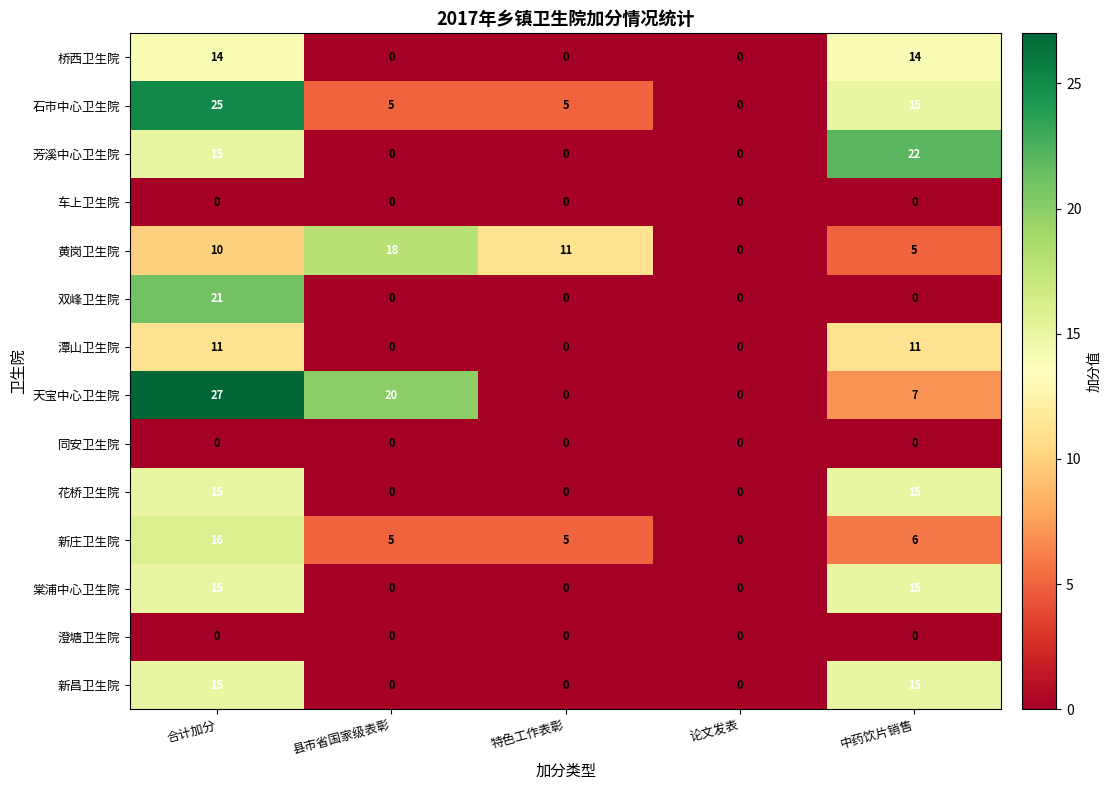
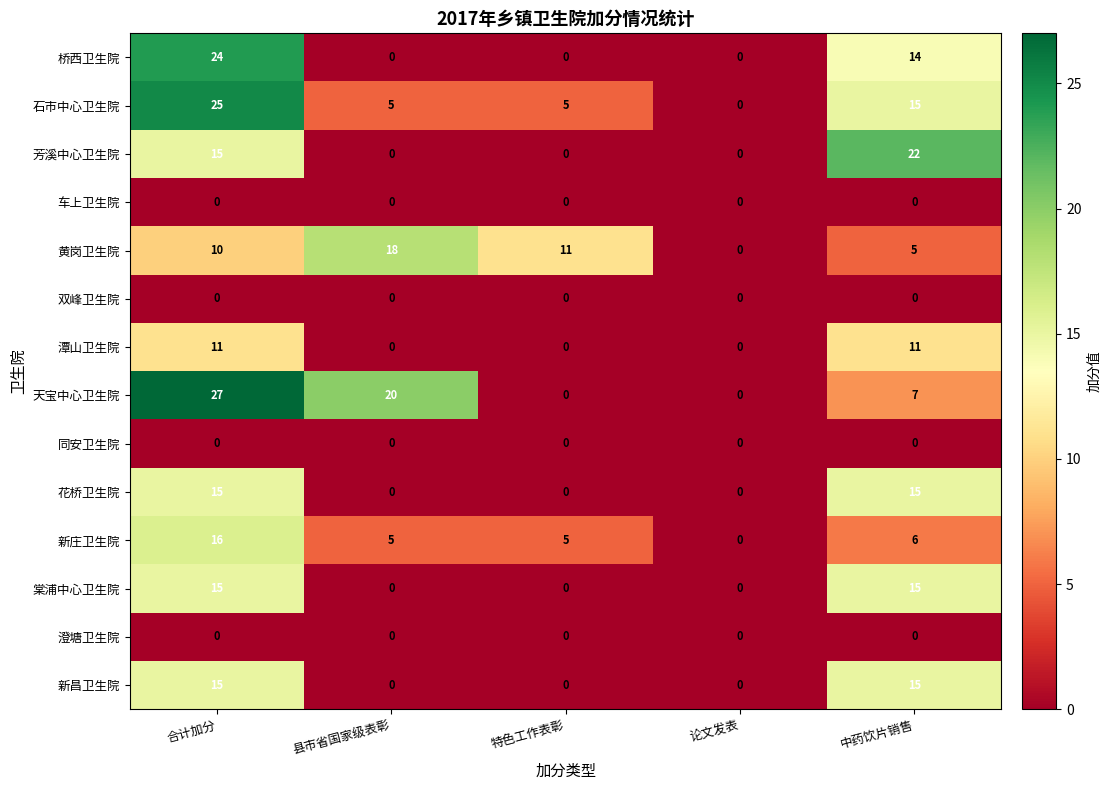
  {
    "桥西卫生院": {
-     "合计加分": 14,
+     "合计加分": 24,
      "县市省国家级表彰": 0,
      "特色工作表彰": 0,
      "论文发表": 0,
      "中药饮片销售": 14
    },
    "石市中心卫生院": {
      "合计加分": 25,
      "县市省国家级表彰": 5,
      "特色工作表彰": 5,
      "论文发表": 0,
      "中药饮片销售": 15
    },
    "芳溪中心卫生院": {
      "合计加分": 15,
      "县市省国家级表彰": 0,
      "特色工作表彰": 0,
      "论文发表": 0,
      "中药饮片销售": 22
    },
    "车上卫生院": {
      "合计加分": 0,
      "县市省国家级表彰": 0,
      "特色工作表彰": 0,
      "论文发表": 0,
      "中药饮片销售": 0
    },
    "黄岗卫生院": {
      "合计加分": 10,
      "县市省国家级表彰": 18,
      "特色工作表彰": 11,
      "论文发表": 0,
      "中药饮片销售": 5
    },
    "双峰卫生院": {
-     "合计加分": 21,
+     "合计加分": 0,
      "县市省国家级表彰": 0,
      "特色工作表彰": 0,
      "论文发表": 0,
      "中药饮片销售": 0
    },
    "潭山卫生院": {
      "合计加分": 11,
      "县市省国家级表彰": 0,
      "特色工作表彰": 0,
      "论文发表": 0,
      "中药饮片销售": 11
    },
    "天宝中心卫生院": {
      "合计加分": 27,
      "县市省国家级表彰": 20,
      "特色工作表彰": 0,
      "论文发表": 0,
      "中药饮片销售": 7
    },
    "同安卫生院": {
      "合计加分": 0,
      "县市省国家级表彰": 0,
      "特色工作表彰": 0,
      "论文发表": 0,
      "中药饮片销售": 0
    },
    "花桥卫生院": {
      "合计加分": 15,
      "县市省国家级表彰": 0,
      "特色工作表彰": 0,
      "论文发表": 0,
      "中药饮片销售": 15
    },
    "新庄卫生院": {
      "合计加分": 16,
      "县市省国家级表彰": 5,
      "特色工作表彰": 5,
      "论文发表": 0,
      "中药饮片销售": 6
    },
    "棠浦中心卫生院": {
      "合计加分": 15,
      "县市省国家级表彰": 0,
      "特色工作表彰": 0,
      "论文发表": 0,
      "中药饮片销售": 15
    },
    "澄塘卫生院": {
      "合计加分": 0,
      "县市省国家级表彰": 0,
      "特色工作表彰": 0,
      "论文发表": 0,
      "中药饮片销售": 0
    },
    "新昌卫生院": {
      "合计加分": 15,
      "县市省国家级表彰": 0,
      "特色工作表彰": 0,
      "论文发表": 0,
      "中药饮片销售": 15
    }
  }
